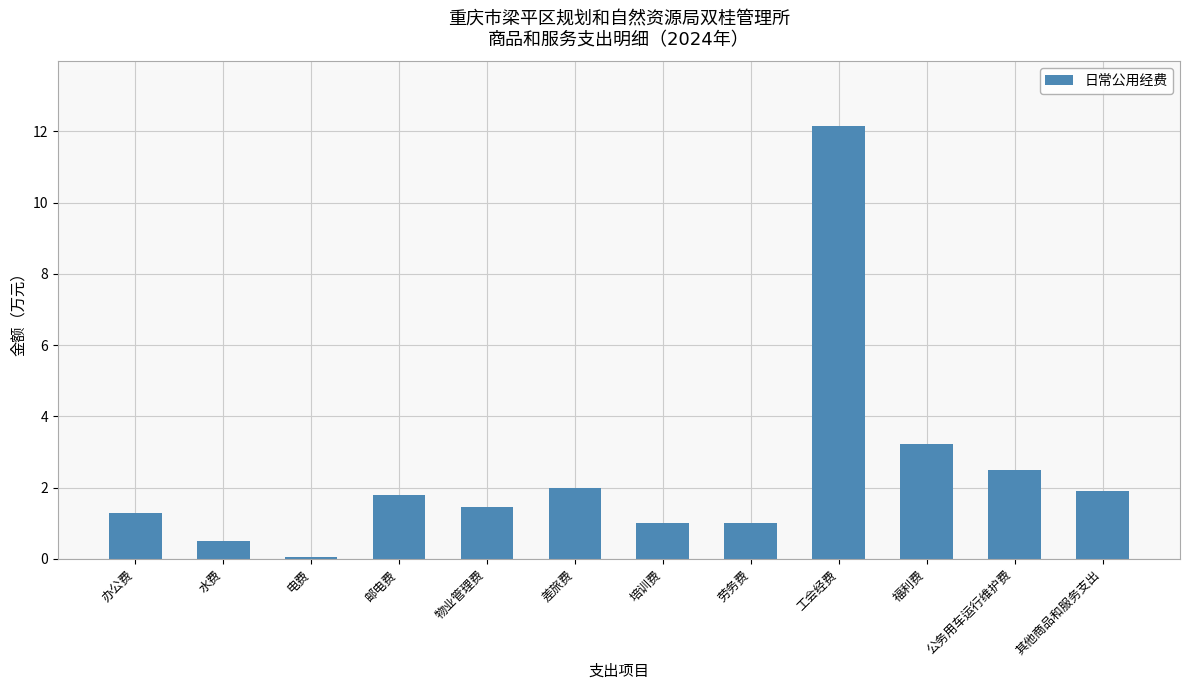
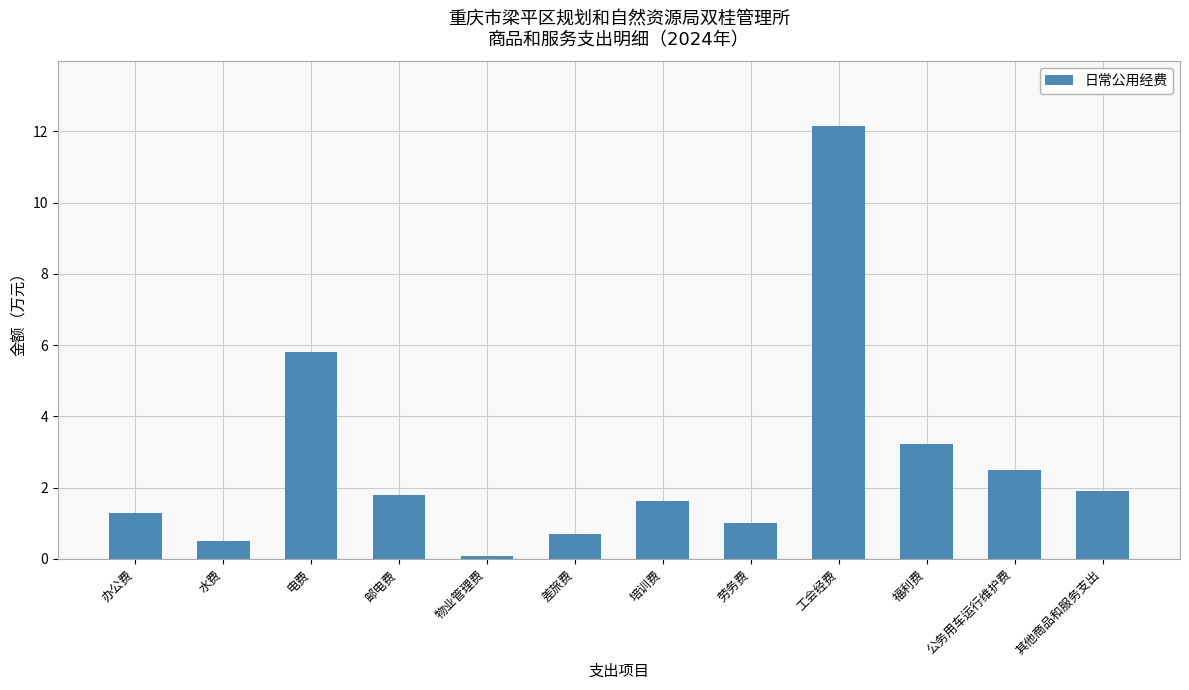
  {
    "办公费": 1.3,
    "水费": 0.5,
-   "电费": 0.1,
+   "电费": 5.8,
    "邮电费": 1.8,
-   "物业管理费": 1.5,
-   "差旅费": 2.0,
-   "培训费": 1.0,
+   "物业管理费": 0.1,
+   "差旅费": 0.7,
+   "培训费": 1.6,
    "劳务费": 1.0,
    "工会经费": 12.1,
    "福利费": 3.2,
    "公务用车运行维护费": 2.5,
    "其他商品和服务支出": 1.9
  }
